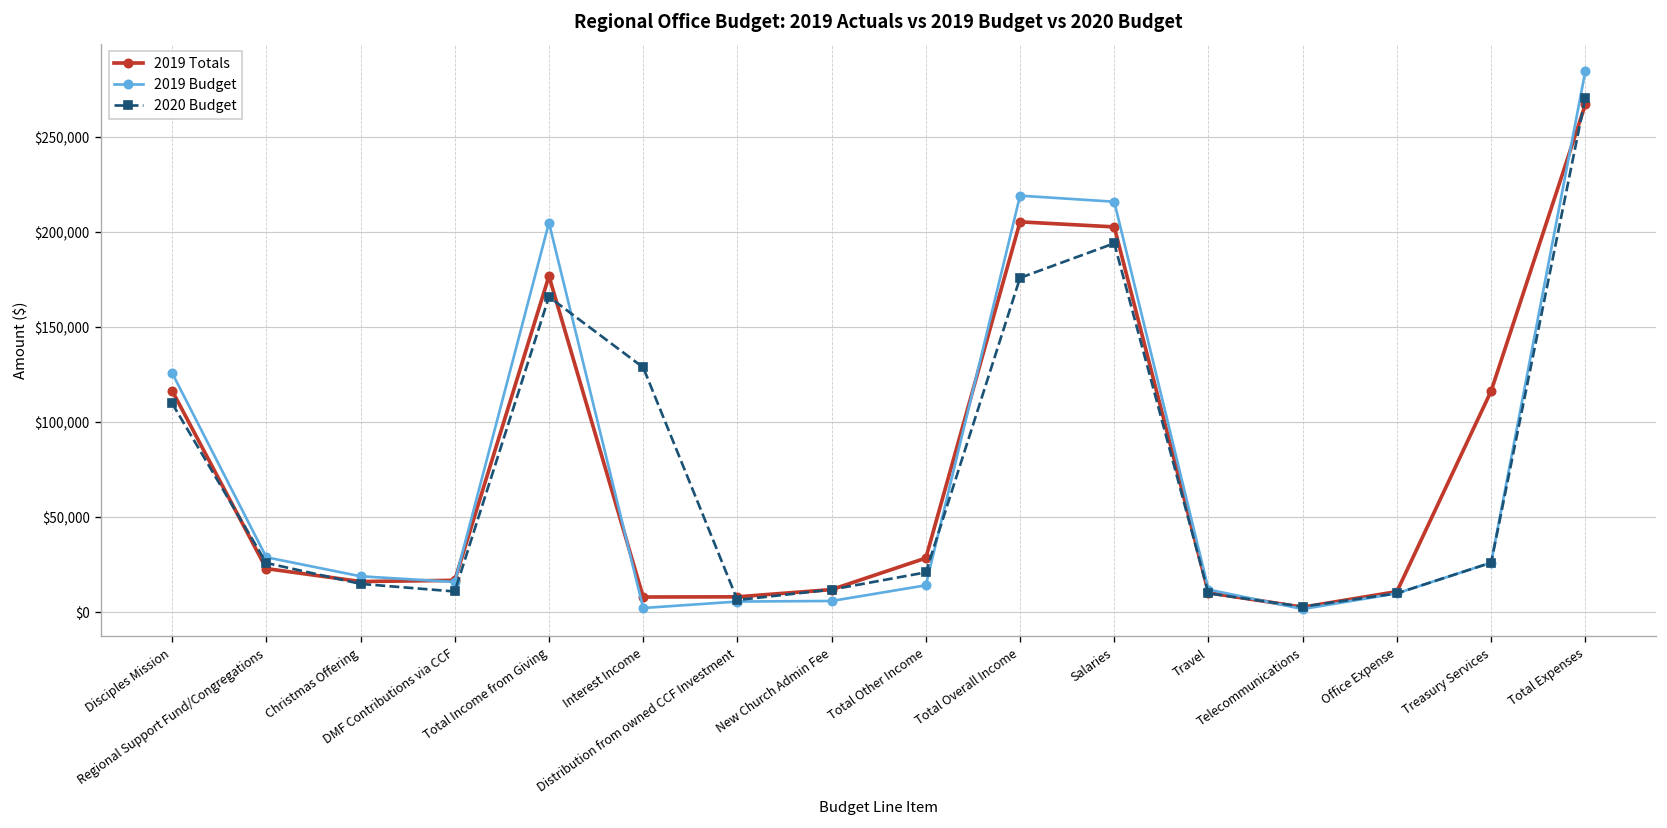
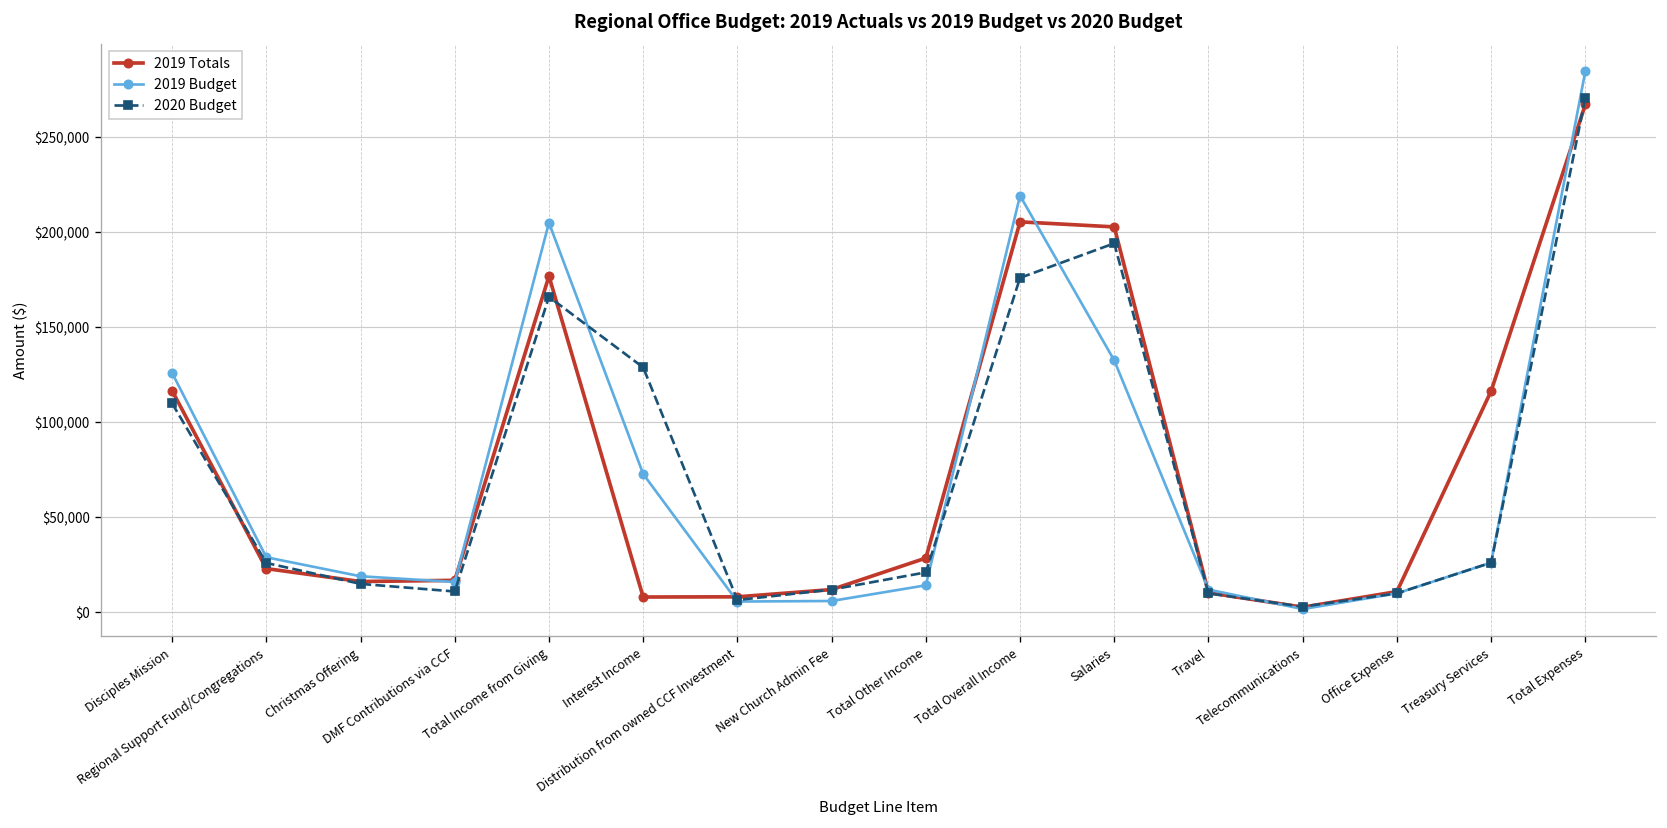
  {
    "2019 Totals": {
      "Disciples Mission": "$117,000",
      "Regional Support Fund/Congregations": "$23,000",
      "Total Income from Giving": "$177,000",
      "Interest Income": "$8,000",
      "Distribution from owned CCF Investment": "$8,000",
      "Total Other Income": "$29,000",
      "Total Overall Income": "$205,000",
      "Salaries": "$203,000",
      "Treasury Services": "$116,000",
      "Total Expenses": "$267,000"
    },
    "2019 Budget": {
      "Disciples Mission": "$126,000",
      "Regional Support Fund/Congregations": "$29,000",
      "Christmas Offering": "$19,000",
      "Total Income from Giving": "$205,000",
-     "Interest Income": "$2,000",
+     "Interest Income": "$73,000",
      "New Church Admin Fee": "$6,000",
      "Total Other Income": "$14,000",
      "Total Overall Income": "$219,000",
-     "Salaries": "$216,000",
+     "Salaries": "$133,000",
      "Travel": "$12,000",
      "Total Expenses": "$285,000"
    },
    "2020 Budget": {
      "Disciples Mission": "$110,000",
      "Regional Support Fund/Congregations": "$26,000",
      "DMF Contributions via CCF": "$11,000",
      "Total Income from Giving": "$166,000",
      "Interest Income": "$129,000",
      "Total Other Income": "$21,000",
      "Total Overall Income": "$176,000",
      "Salaries": "$194,000",
      "Total Expenses": "$271,000"
    }
  }
